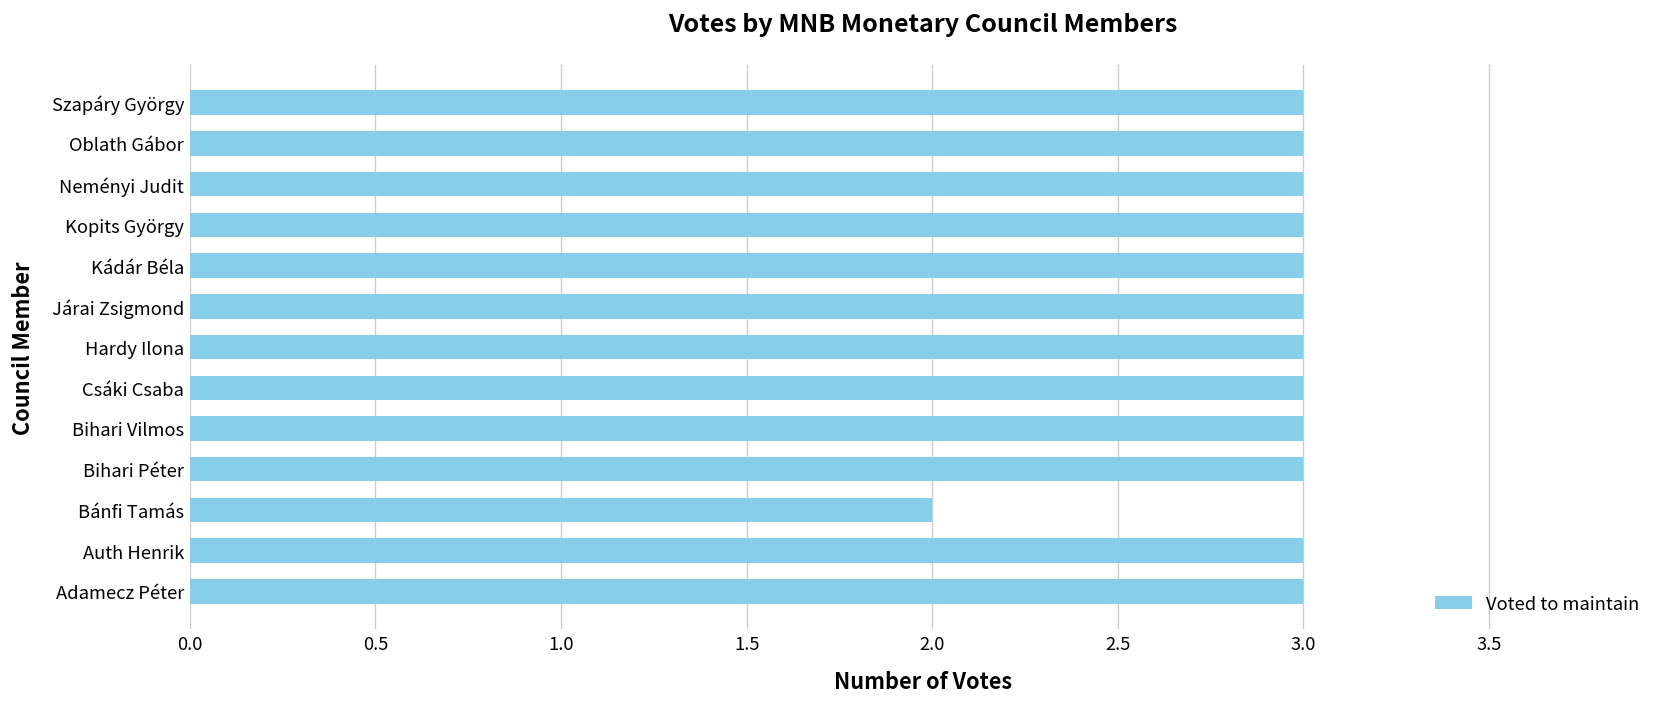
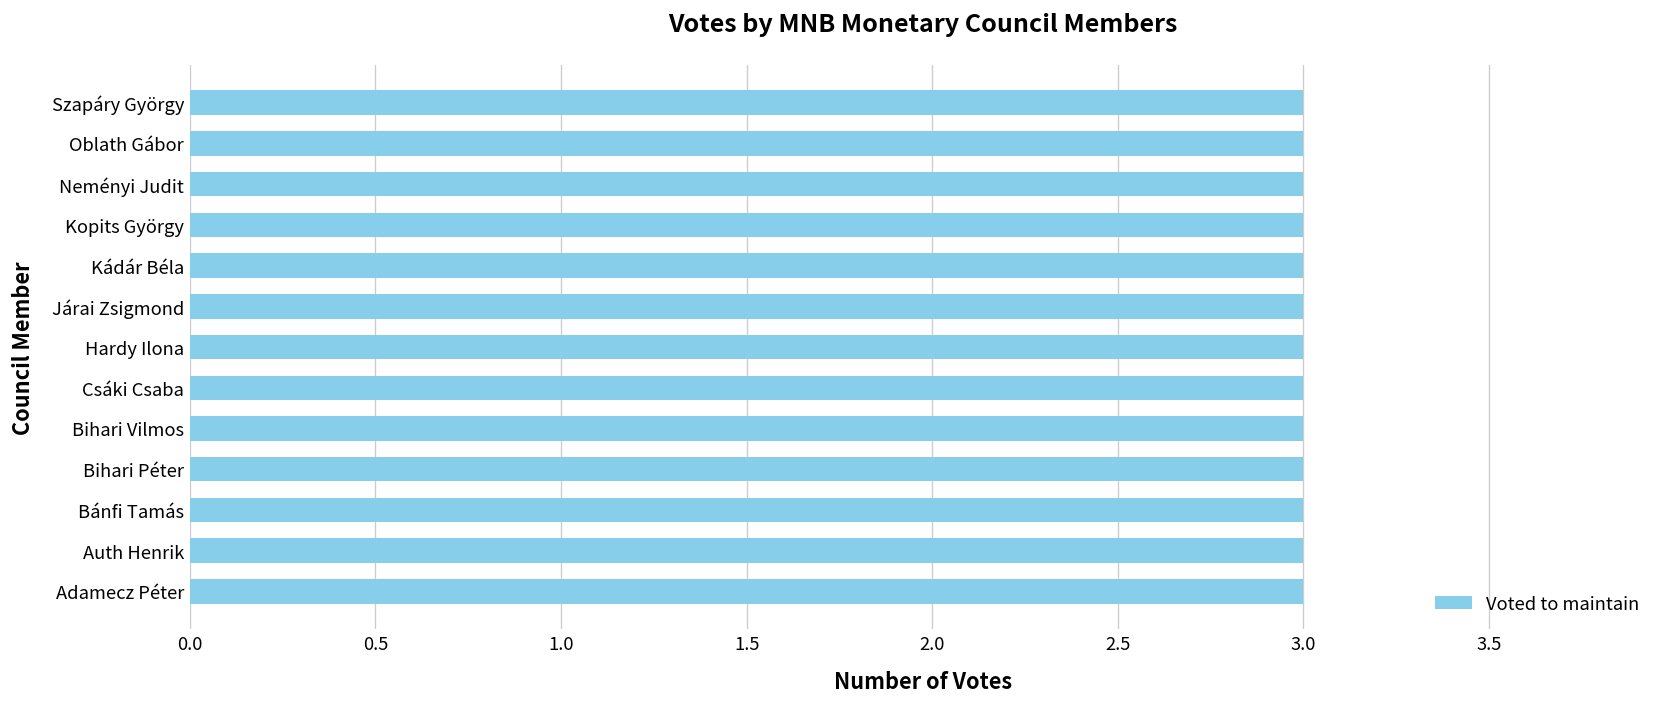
  {
    "Szapáry György": 3,
    "Oblath Gábor": 3,
    "Neményi Judit": 3,
    "Kopits György": 3,
    "Kádár Béla": 3,
    "Járai Zsigmond": 3,
    "Hardy Ilona": 3,
    "Csáki Csaba": 3,
    "Bihari Vilmos": 3,
    "Bihari Péter": 3,
-   "Bánfi Tamás": 2,
+   "Bánfi Tamás": 3,
    "Auth Henrik": 3,
    "Adamecz Péter": 3
  }
